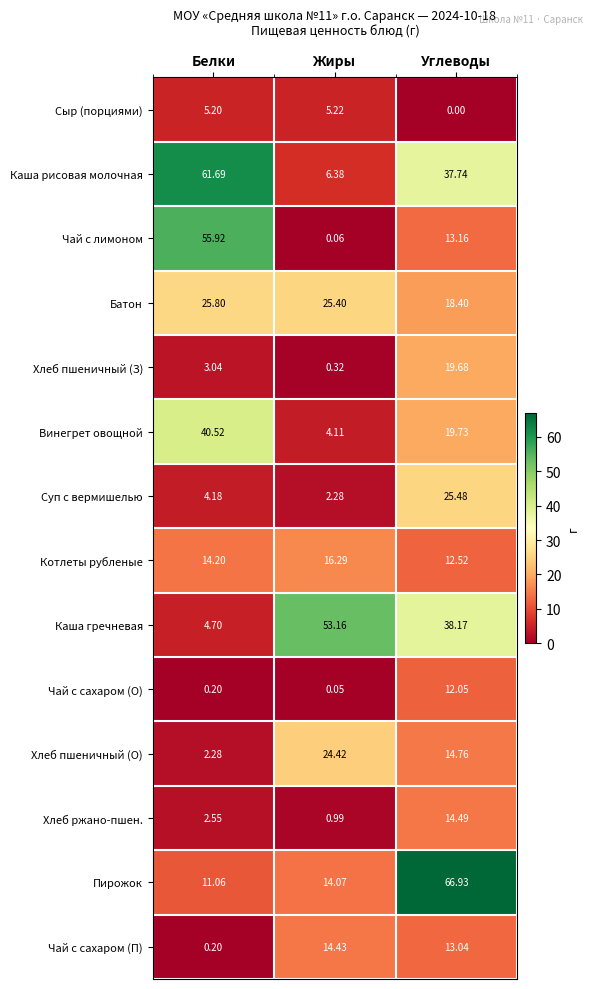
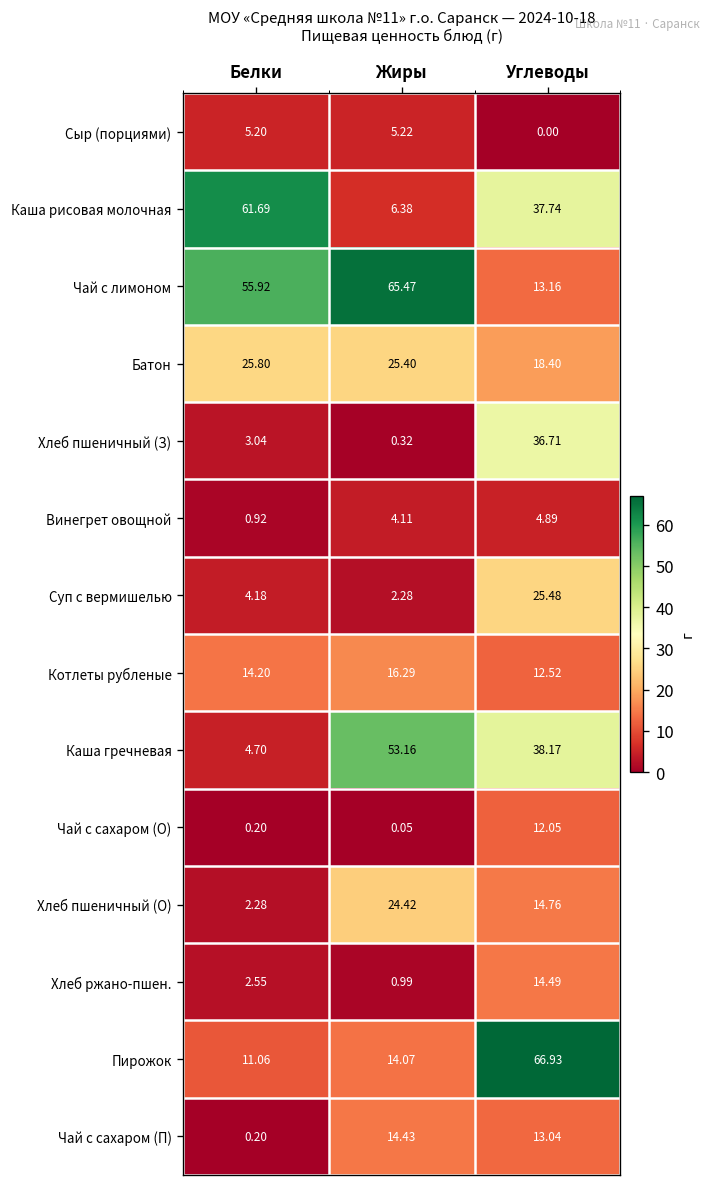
  {
    "Сыр (порциями)": {
      "Белки": 5.20,
      "Жиры": 5.22,
      "Углеводы": 0.00
    },
    "Каша рисовая молочная": {
      "Белки": 61.69,
      "Жиры": 6.38,
      "Углеводы": 37.74
    },
    "Чай с лимоном": {
      "Белки": 55.92,
-     "Жиры": 0.06,
+     "Жиры": 65.47,
      "Углеводы": 13.16
    },
    "Батон": {
      "Белки": 25.80,
      "Жиры": 25.40,
      "Углеводы": 18.40
    },
    "Хлеб пшеничный (З)": {
      "Белки": 3.04,
      "Жиры": 0.32,
-     "Углеводы": 19.68
+     "Углеводы": 36.71
    },
    "Винегрет овощной": {
-     "Белки": 40.52,
+     "Белки": 0.92,
      "Жиры": 4.11,
-     "Углеводы": 19.73
+     "Углеводы": 4.89
    },
    "Суп с вермишелью": {
      "Белки": 4.18,
      "Жиры": 2.28,
      "Углеводы": 25.48
    },
    "Котлеты рубленые": {
      "Белки": 14.20,
      "Жиры": 16.29,
      "Углеводы": 12.52
    },
    "Каша гречневая": {
      "Белки": 4.70,
      "Жиры": 53.16,
      "Углеводы": 38.17
    },
    "Чай с сахаром (О)": {
      "Белки": 0.20,
      "Жиры": 0.05,
      "Углеводы": 12.05
    },
    "Хлеб пшеничный (О)": {
      "Белки": 2.28,
      "Жиры": 24.42,
      "Углеводы": 14.76
    },
    "Хлеб ржано-пшен.": {
      "Белки": 2.55,
      "Жиры": 0.99,
      "Углеводы": 14.49
    },
    "Пирожок": {
      "Белки": 11.06,
      "Жиры": 14.07,
      "Углеводы": 66.93
    },
    "Чай с сахаром (П)": {
      "Белки": 0.20,
      "Жиры": 14.43,
      "Углеводы": 13.04
    }
  }
